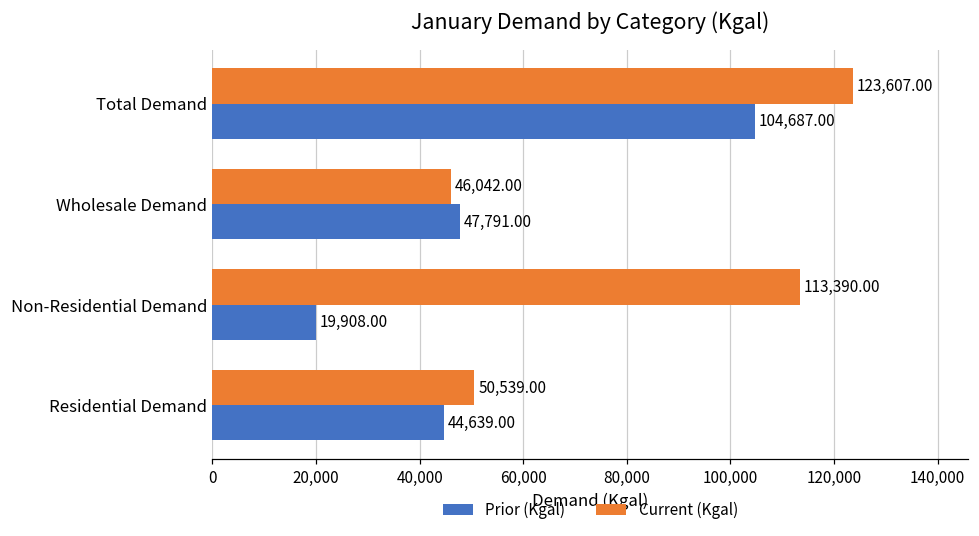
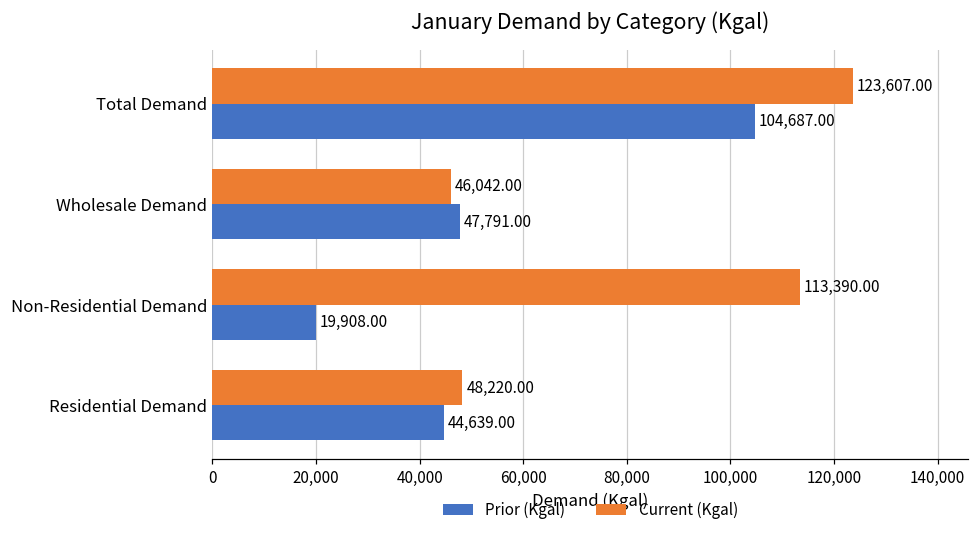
  {
    "Prior (Kgal)": {
      "Total Demand": "104,687.00",
      "Wholesale Demand": "47,791.00",
      "Non-Residential Demand": "19,908.00",
      "Residential Demand": "44,639.00"
    },
    "Current (Kgal)": {
      "Total Demand": "123,607.00",
      "Wholesale Demand": "46,042.00",
      "Non-Residential Demand": "113,390.00",
-     "Residential Demand": "50,539.00"
+     "Residential Demand": "48,220.00"
    }
  }
